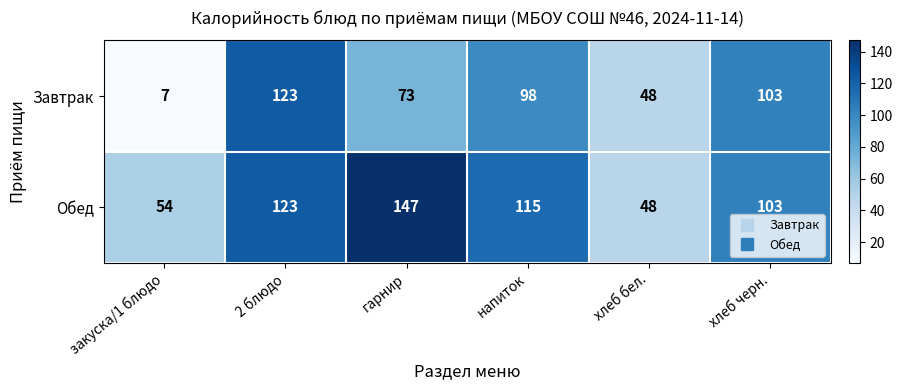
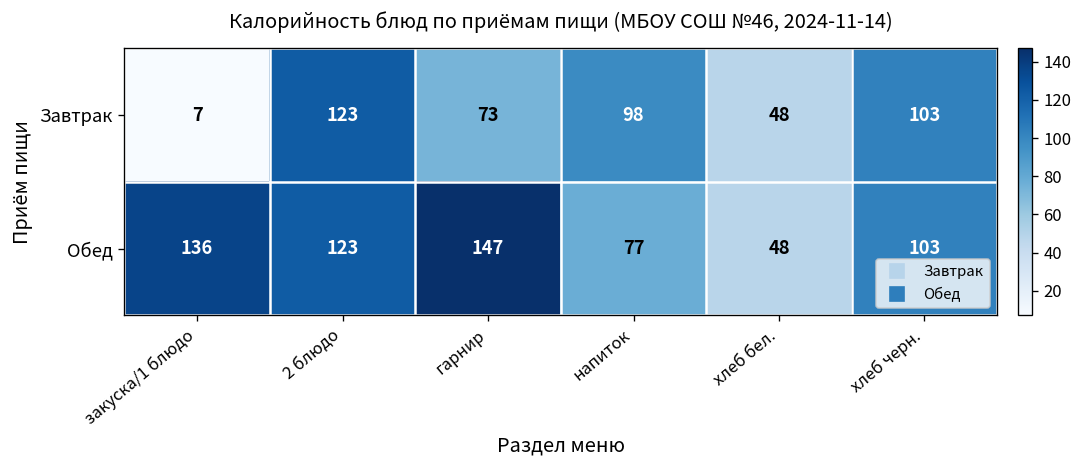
  {
    "Завтрак": {
      "закуска/1 блюдо": 7,
      "2 блюдо": 123,
      "гарнир": 73,
      "напиток": 98,
      "хлеб бел.": 48,
      "хлеб черн.": 103
    },
    "Обед": {
-     "закуска/1 блюдо": 54,
+     "закуска/1 блюдо": 136,
      "2 блюдо": 123,
      "гарнир": 147,
-     "напиток": 115,
+     "напиток": 77,
      "хлеб бел.": 48
    }
  }
